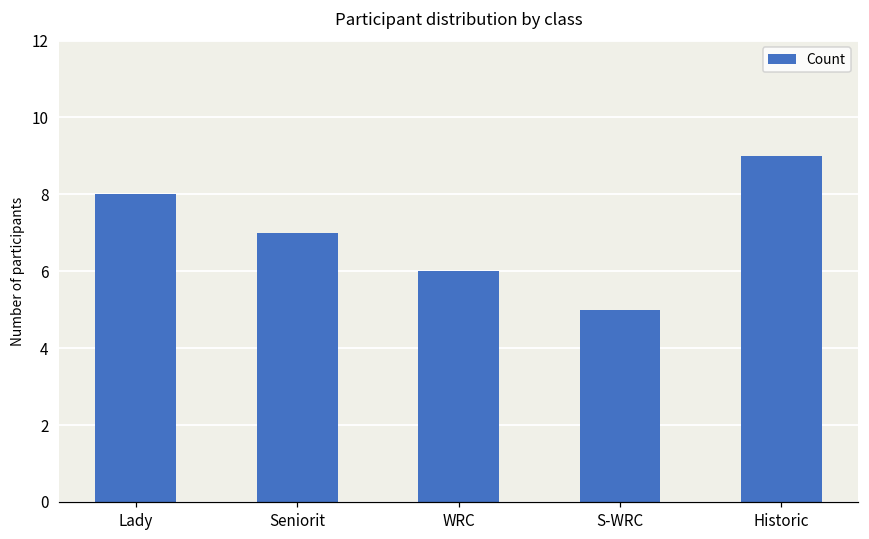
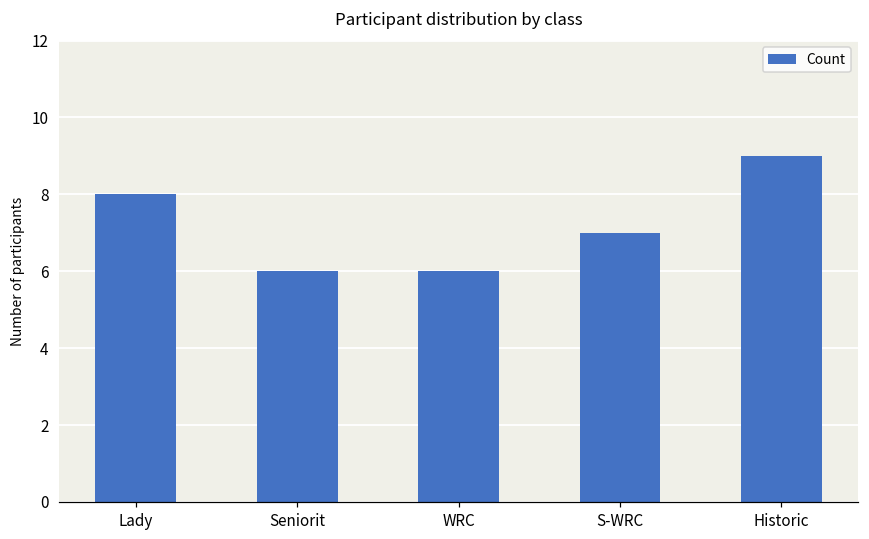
  {
    "Lady": 8,
-   "Seniorit": 7,
+   "Seniorit": 6,
    "WRC": 6,
-   "S-WRC": 5,
+   "S-WRC": 7,
    "Historic": 9
  }
